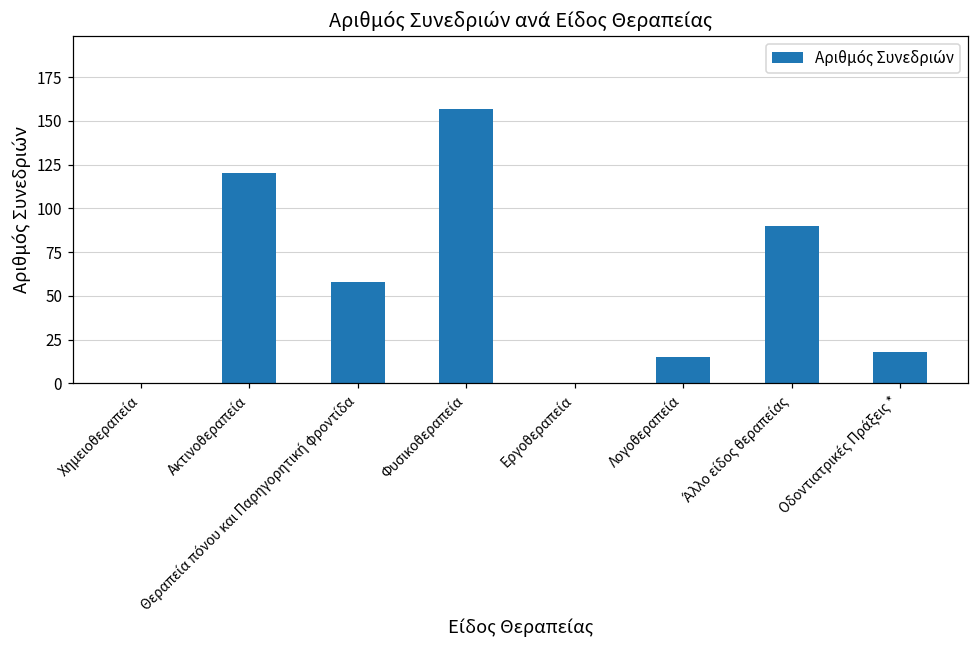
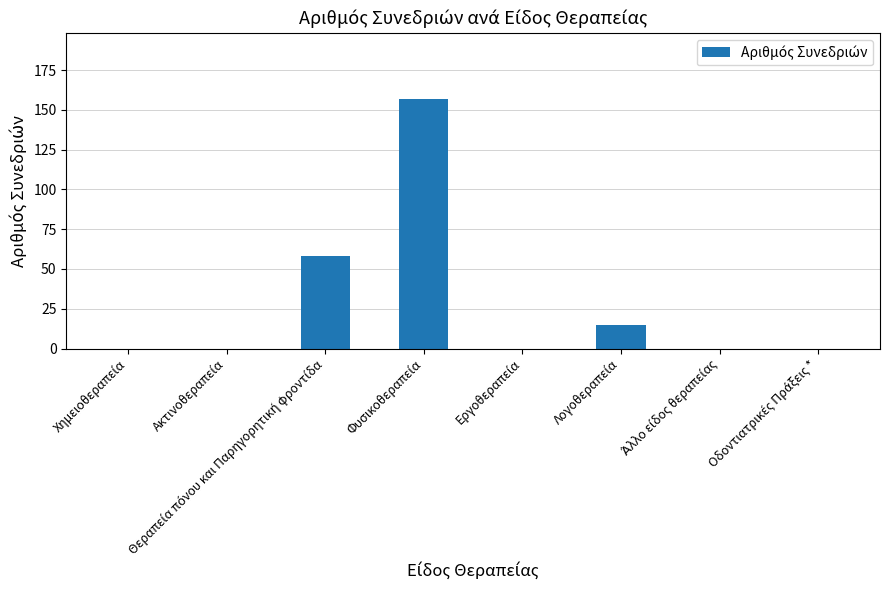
  {
    "Χημειοθεραπεία": 0,
-   "Ακτινοθεραπεία": 120,
+   "Ακτινοθεραπεία": 0,
    "Θεραπεία πόνου και Παρηγορητική φροντίδα": 58,
    "Φυσικοθεραπεία": 157,
    "Εργοθεραπεία": 0,
    "Λογοθεραπεία": 15,
-   "Άλλο είδος θεραπείας": 90,
-   "Οδοντιατρικές Πράξεις *": 18
+   "Άλλο είδος θεραπείας": 0,
+   "Οδοντιατρικές Πράξεις *": 0
  }
